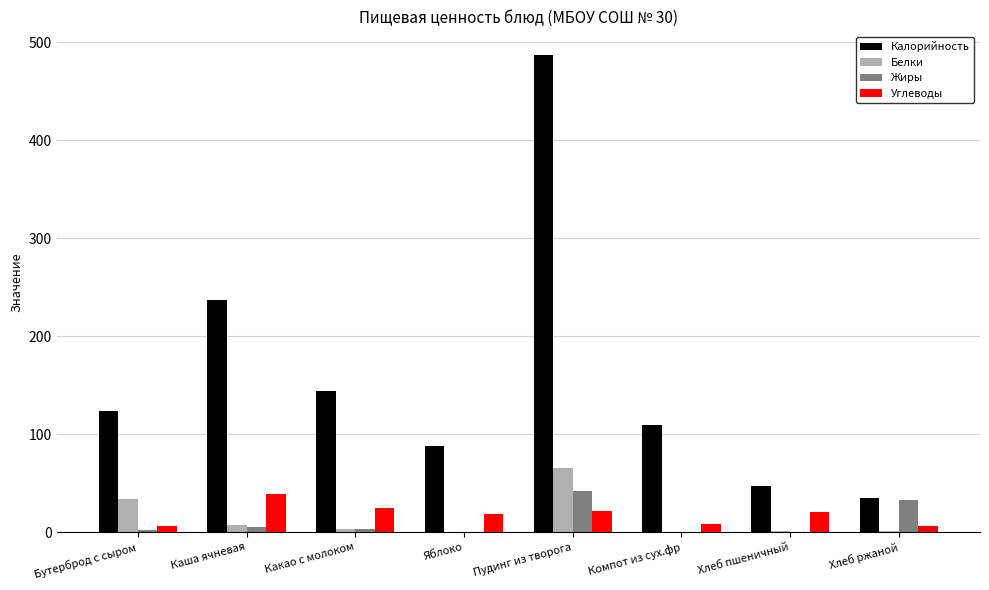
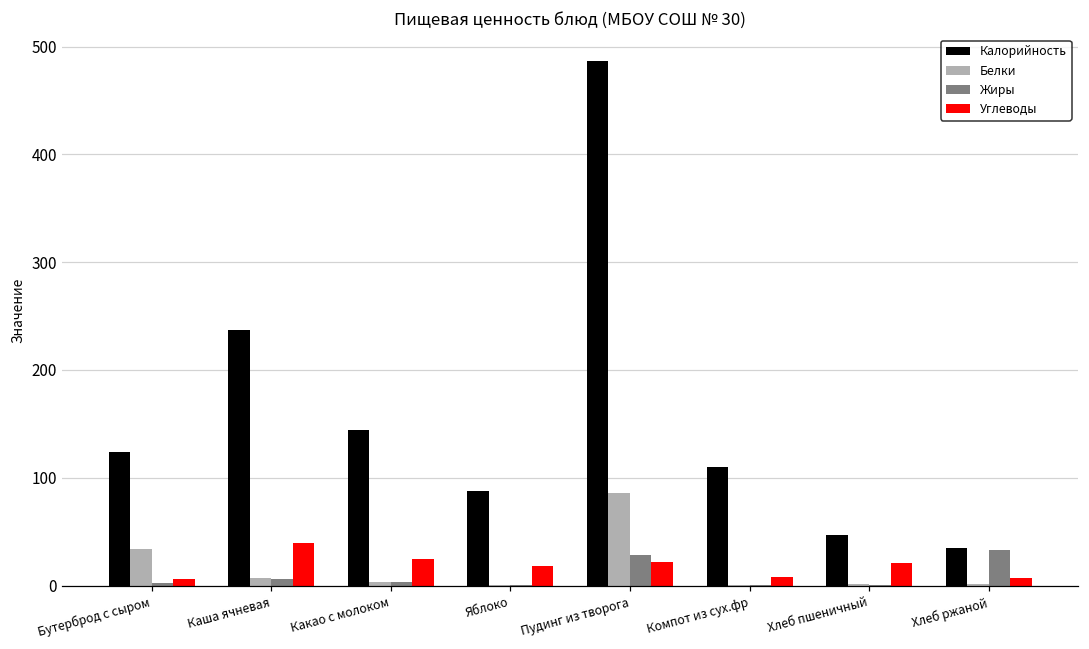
  {
    "Калорийность": {
      "Бутерброд с сыром": 120,
      "Каша ячневая": 240,
      "Какао с молоком": 140,
      "Яблоко": 90,
      "Пудинг из творога": 490,
      "Компот из сух.фр": 110,
      "Хлеб пшеничный": 50,
      "Хлеб ржаной": 30
    },
    "Белки": {
      "Бутерброд с сыром": 30,
      "Каша ячневая": 10,
      "Какао с молоком": 0,
-     "Пудинг из творога": 70
+     "Пудинг из творога": 90
    },
    "Жиры": {
      "Каша ячневая": 10,
      "Какао с молоком": 0,
-     "Пудинг из творога": 40,
+     "Пудинг из творога": 30,
      "Хлеб ржаной": 30
    },
    "Углеводы": {
      "Бутерброд с сыром": 10,
      "Каша ячневая": 40,
      "Какао с молоком": 30,
      "Яблоко": 20,
      "Пудинг из творога": 20,
      "Компот из сух.фр": 10,
      "Хлеб пшеничный": 20,
      "Хлеб ржаной": 10
    }
  }
